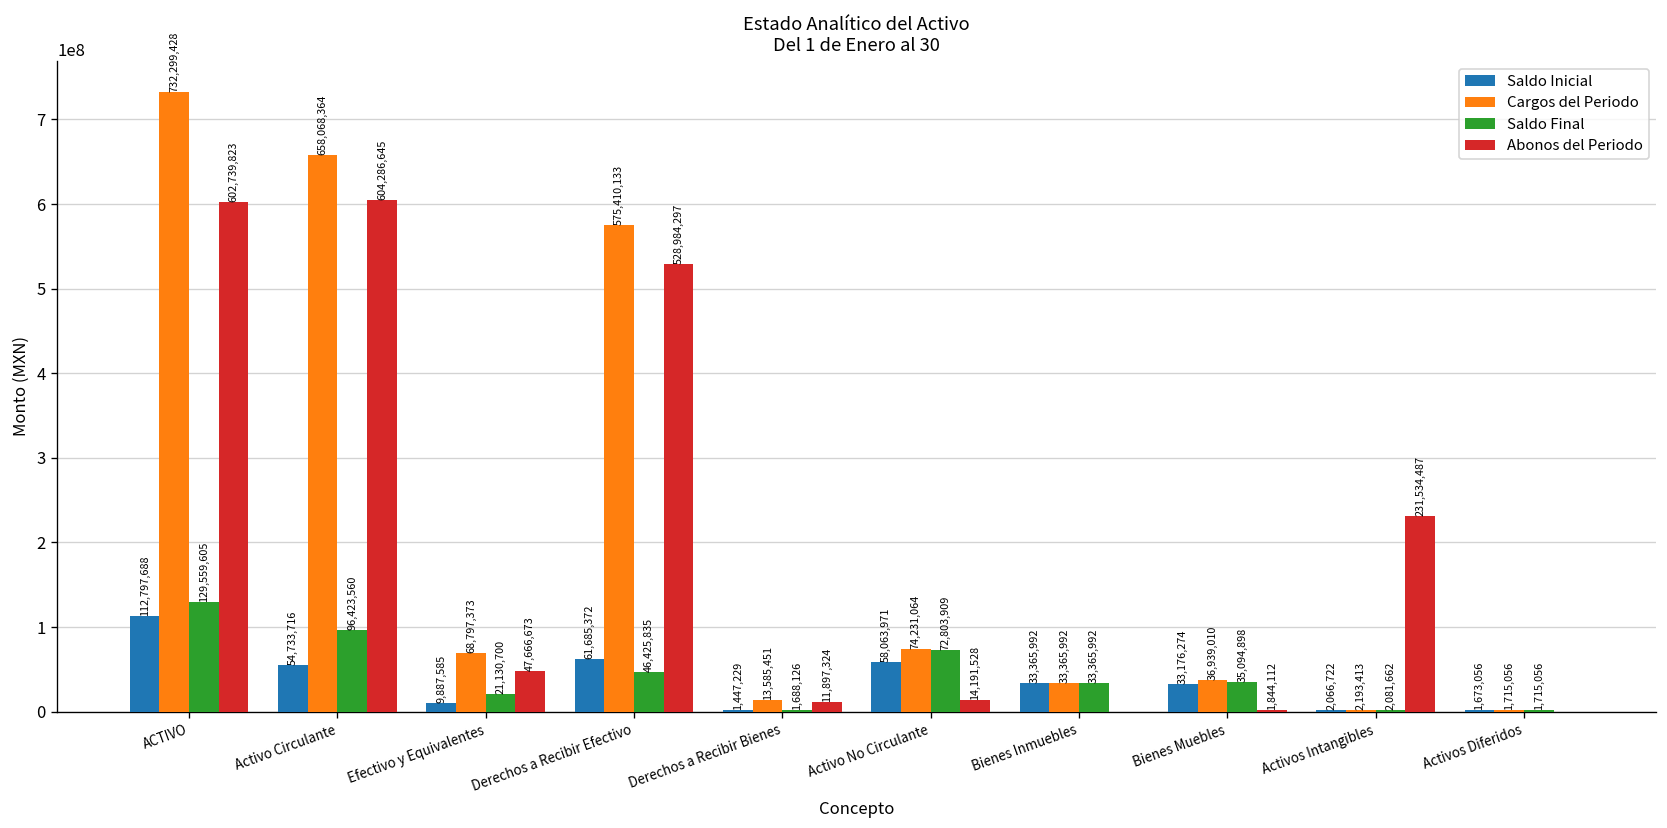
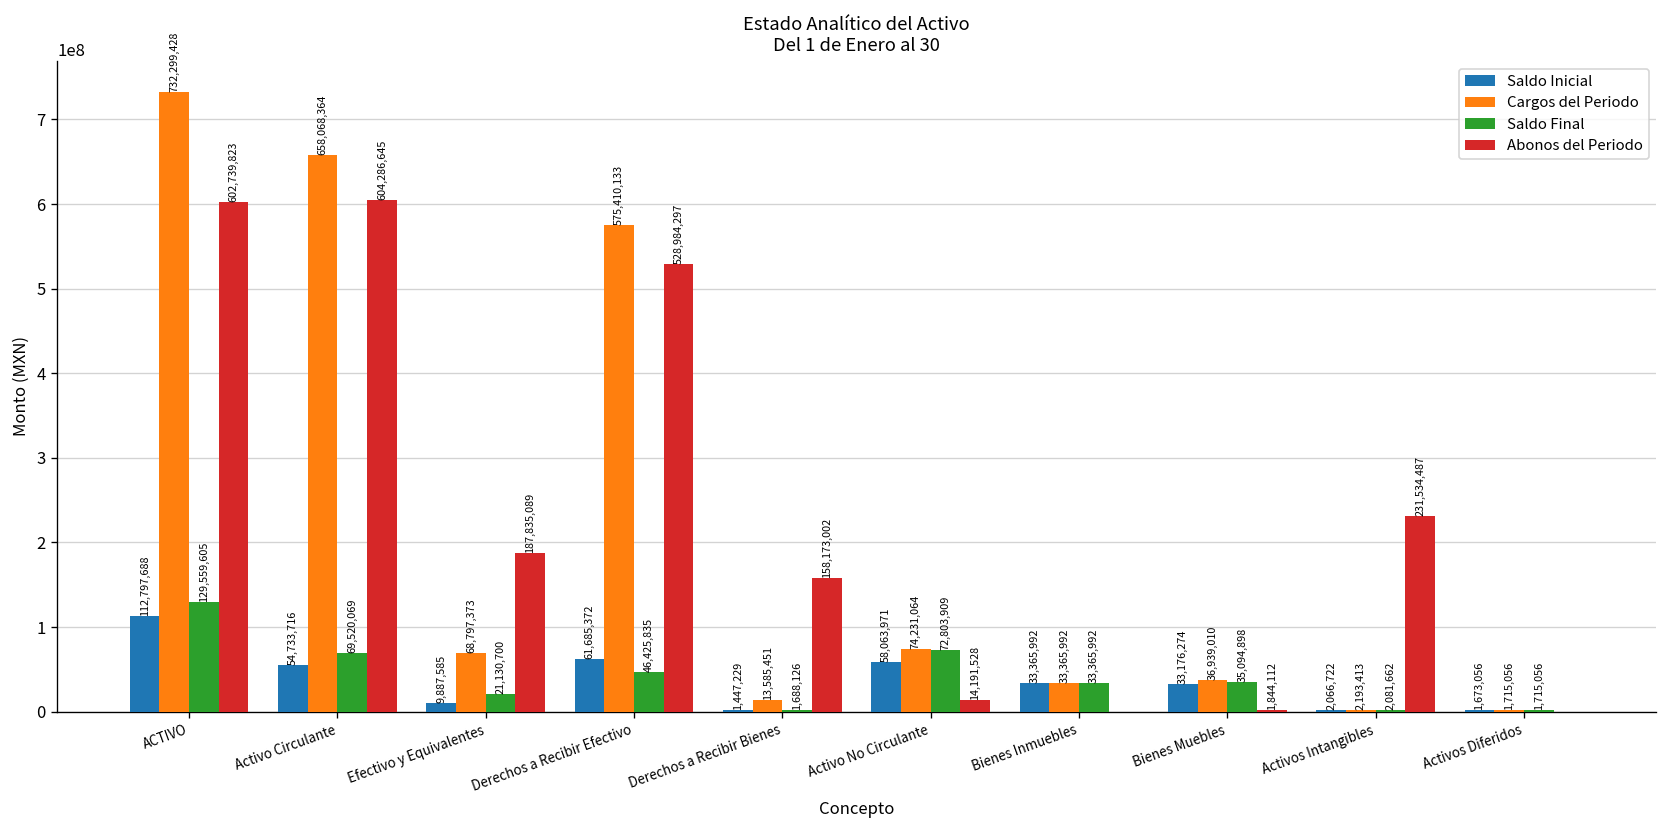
  {
    "Saldo Inicial": {
      "ACTIVO": "112,797,688",
      "Activo Circulante": "54,733,716",
      "Efectivo y Equivalentes": "9,887,585",
      "Derechos a Recibir Efectivo": "61,685,372",
      "Derechos a Recibir Bienes": "1,447,229",
      "Activo No Circulante": "58,063,971",
      "Bienes Inmuebles": "33,365,992",
      "Bienes Muebles": "33,176,274",
      "Activos Intangibles": "2,066,722",
      "Activos Diferidos": "1,673,056"
    },
    "Cargos del Periodo": {
      "ACTIVO": "732,299,428",
      "Activo Circulante": "658,068,364",
      "Efectivo y Equivalentes": "68,797,373",
      "Derechos a Recibir Efectivo": "575,410,133",
      "Derechos a Recibir Bienes": "13,585,451",
      "Activo No Circulante": "74,231,064",
      "Bienes Inmuebles": "33,365,992",
      "Bienes Muebles": "36,939,010",
      "Activos Intangibles": "2,193,413",
      "Activos Diferidos": "1,715,056"
    },
    "Saldo Final": {
      "ACTIVO": "129,559,605",
-     "Activo Circulante": "96,423,560",
+     "Activo Circulante": "69,520,069",
      "Efectivo y Equivalentes": "21,130,700",
      "Derechos a Recibir Efectivo": "46,425,835",
      "Derechos a Recibir Bienes": "1,688,126",
      "Activo No Circulante": "72,803,909",
      "Bienes Inmuebles": "33,365,992",
      "Bienes Muebles": "35,094,898",
      "Activos Intangibles": "2,081,662",
      "Activos Diferidos": "1,715,056"
    },
    "Abonos del Periodo": {
      "ACTIVO": "602,739,823",
      "Activo Circulante": "604,286,645",
-     "Efectivo y Equivalentes": "47,666,673",
+     "Efectivo y Equivalentes": "187,835,089",
      "Derechos a Recibir Efectivo": "528,984,297",
-     "Derechos a Recibir Bienes": "11,897,324",
+     "Derechos a Recibir Bienes": "158,173,002",
      "Activo No Circulante": "14,191,528",
      "Bienes Muebles": "1,844,112",
      "Activos Intangibles": "231,534,487"
    }
  }
